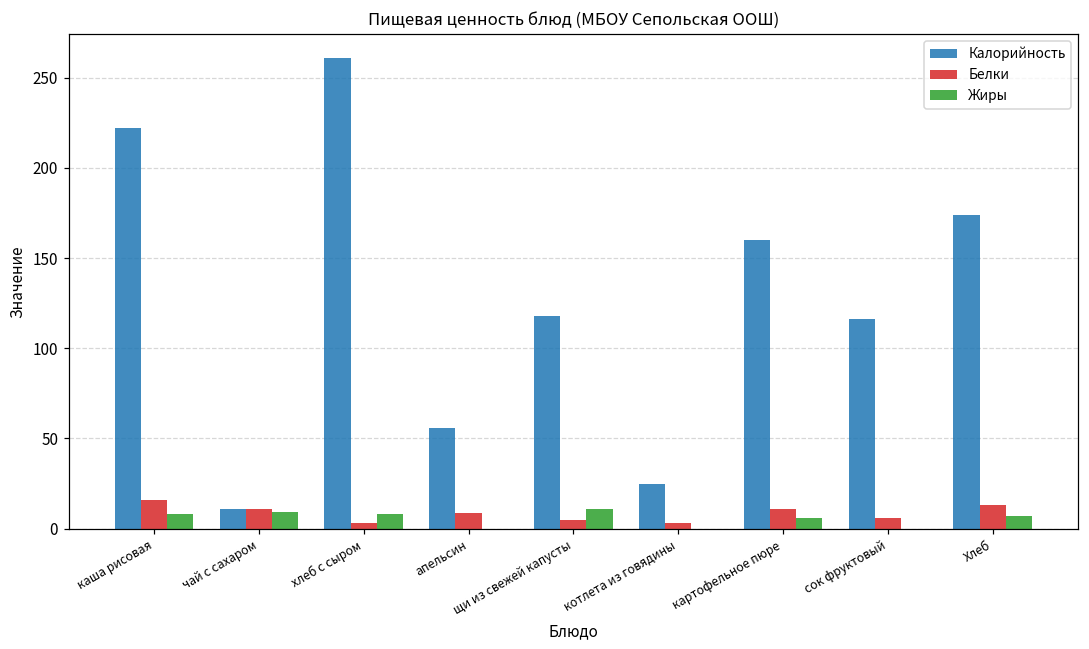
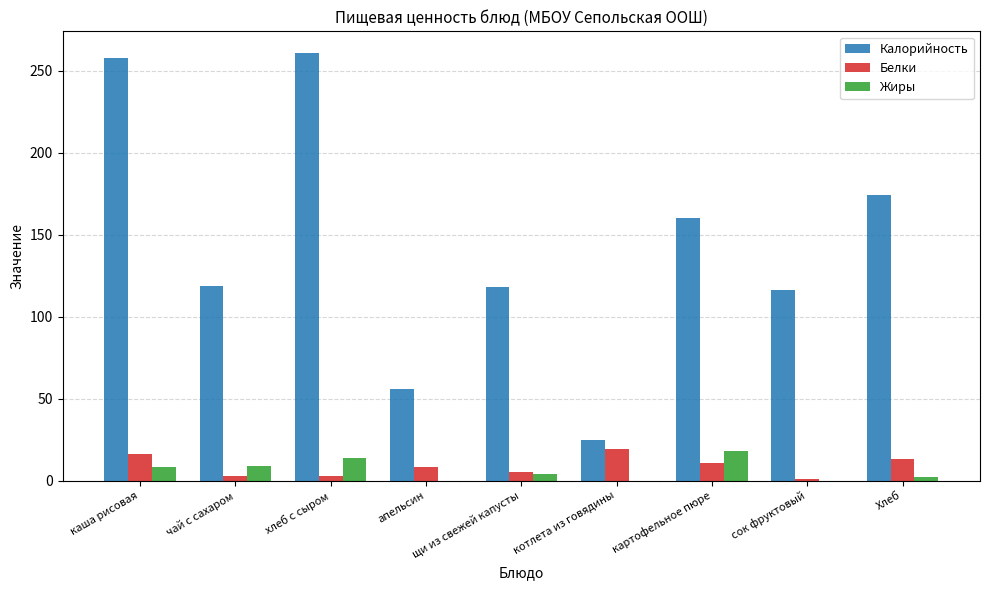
  {
    "Калорийность": {
-     "каша рисовая": 222,
-     "чай с сахаром": 11,
+     "каша рисовая": 258,
+     "чай с сахаром": 119,
      "хлеб с сыром": 261,
      "апельсин": 56,
      "щи из свежей капусты": 118,
      "котлета из говядины": 25,
      "картофельное пюре": 160,
      "сок фруктовый": 116,
      "Хлеб": 174
    },
    "Белки": {
      "каша рисовая": 16,
-     "чай с сахаром": 11,
+     "чай с сахаром": 3,
      "хлеб с сыром": 3,
      "апельсин": 8,
      "щи из свежей капусты": 5,
-     "котлета из говядины": 3,
+     "котлета из говядины": 19,
      "картофельное пюре": 11,
-     "сок фруктовый": 6,
+     "сок фруктовый": 1,
      "Хлеб": 13
    },
    "Жиры": {
      "каша рисовая": 8,
      "чай с сахаром": 9,
-     "хлеб с сыром": 8,
+     "хлеб с сыром": 14,
      "апельсин": 0,
-     "щи из свежей капусты": 11,
+     "щи из свежей капусты": 4,
      "котлета из говядины": 0,
-     "картофельное пюре": 6,
+     "картофельное пюре": 18,
      "сок фруктовый": 0,
-     "Хлеб": 7
+     "Хлеб": 2
    }
  }
